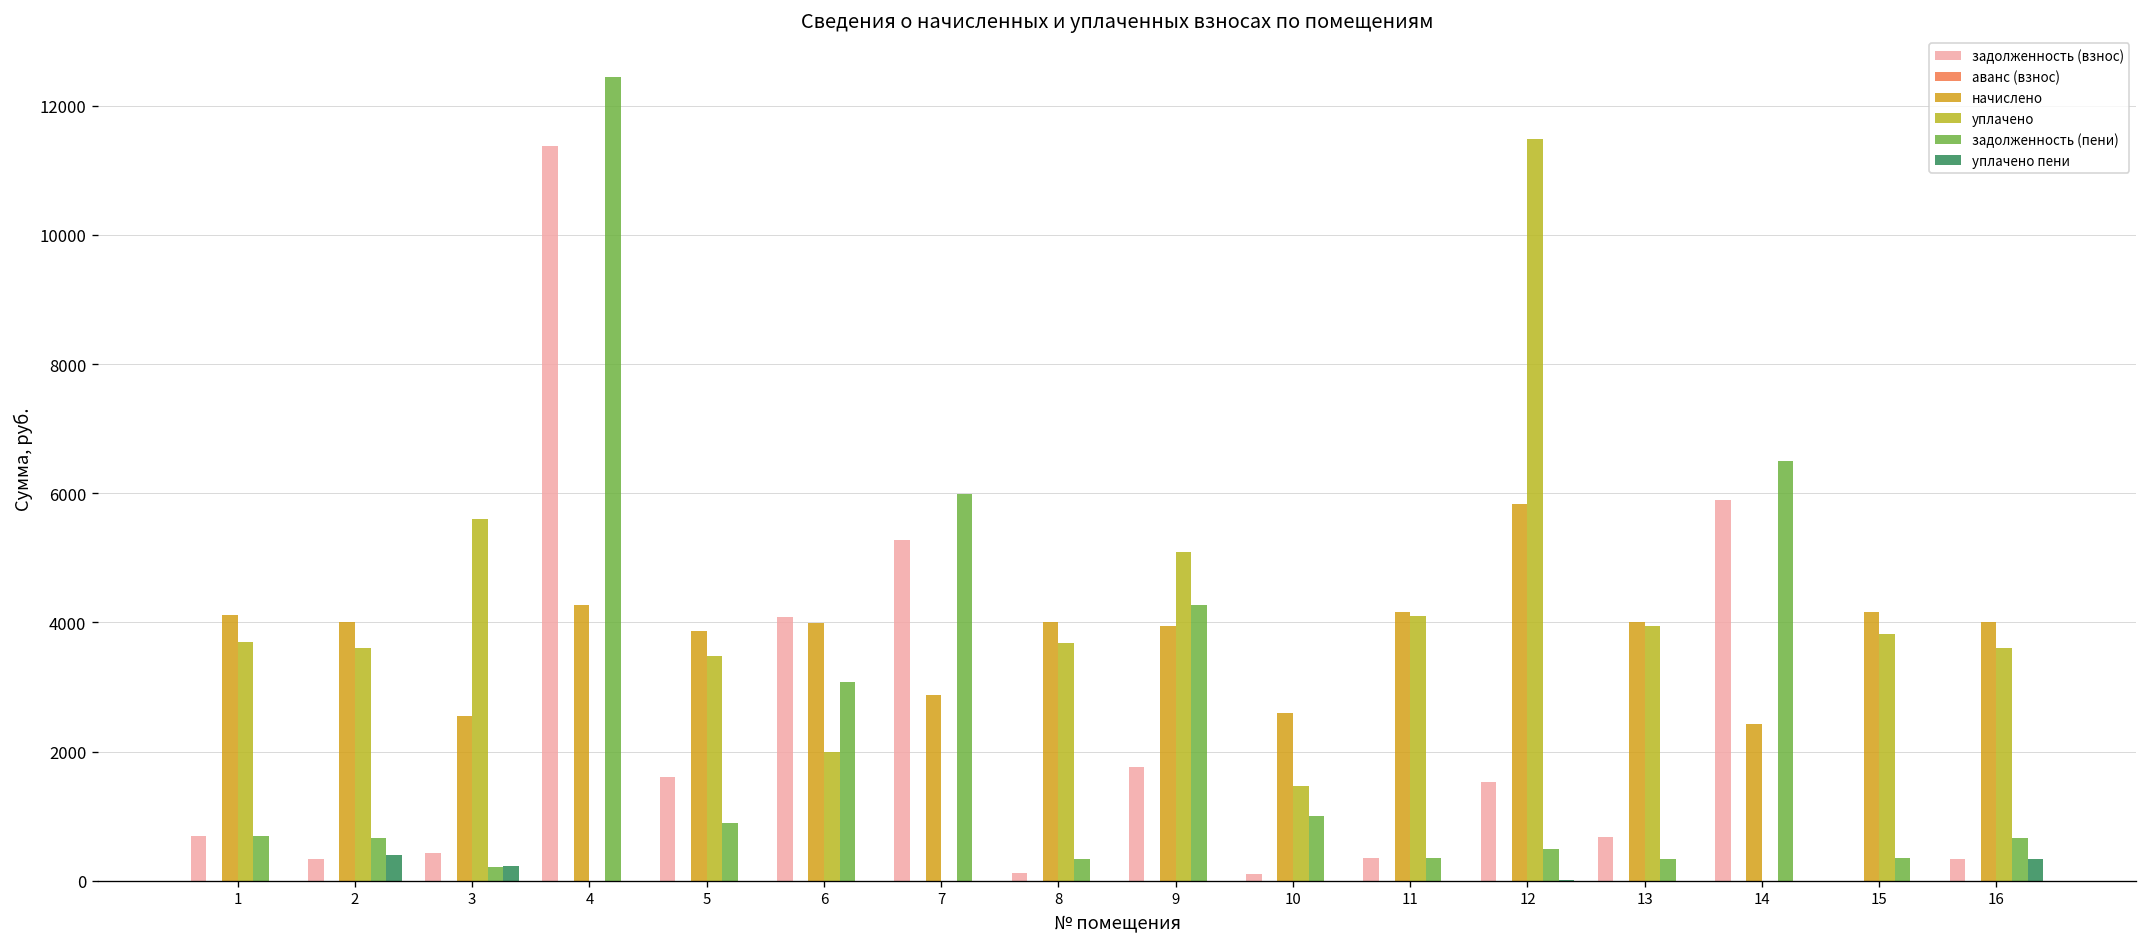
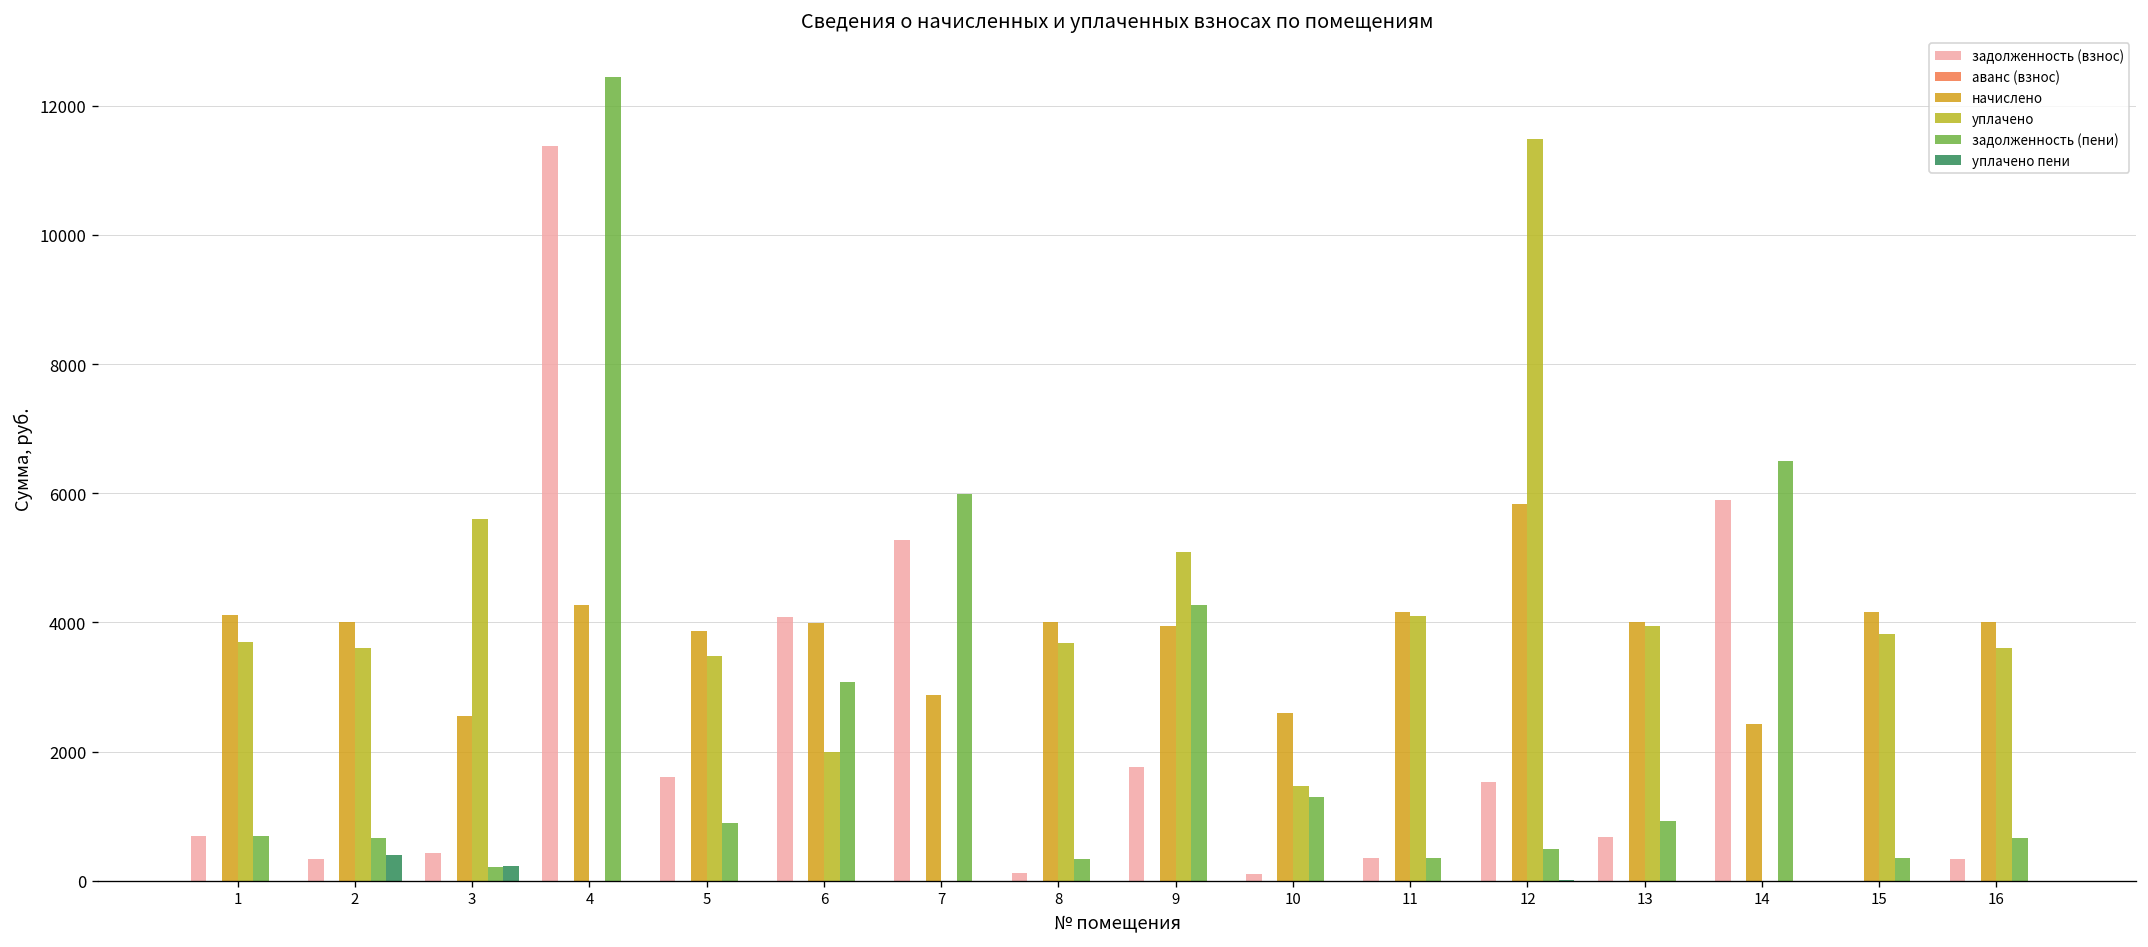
  {
    "задолженность (взнос)": {
      "1": 700,
      "2": 300,
      "3": 400,
      "4": 11400,
      "5": 1600,
      "6": 4100,
      "7": 5300,
      "8": 100,
      "9": 1800,
      "10": 100,
      "11": 300,
      "12": 1500,
      "13": 700,
      "14": 5900,
      "15": 0,
      "16": 300
    },
    "аванс (взнос)": {
      "1": 0,
      "2": 0,
      "3": 0,
      "4": 0,
      "5": 0,
      "6": 0,
      "7": 0,
      "8": 0,
      "9": 0,
      "10": 0,
      "11": 0,
      "12": 0,
      "13": 0,
      "14": 0,
      "15": 0,
      "16": 0
    },
    "задолженность (пени)": {
      "1": 700,
      "2": 700,
      "3": 200,
      "4": 12400,
      "5": 900,
      "6": 3100,
      "7": 6000,
      "8": 300,
      "9": 4300,
-     "10": 1000,
+     "10": 1300,
      "11": 300,
      "12": 500,
-     "13": 300,
+     "13": 900,
      "14": 6500,
      "15": 300,
      "16": 700
    },
    "уплачено пени": {
      "2": 400,
      "3": 200,
      "4": 0,
      "5": 0,
      "6": 0,
      "7": 0,
      "9": 0,
      "11": 0,
      "13": 0,
      "14": 0,
      "15": 0,
-     "16": 300
+     "16": 0
    }
  }
